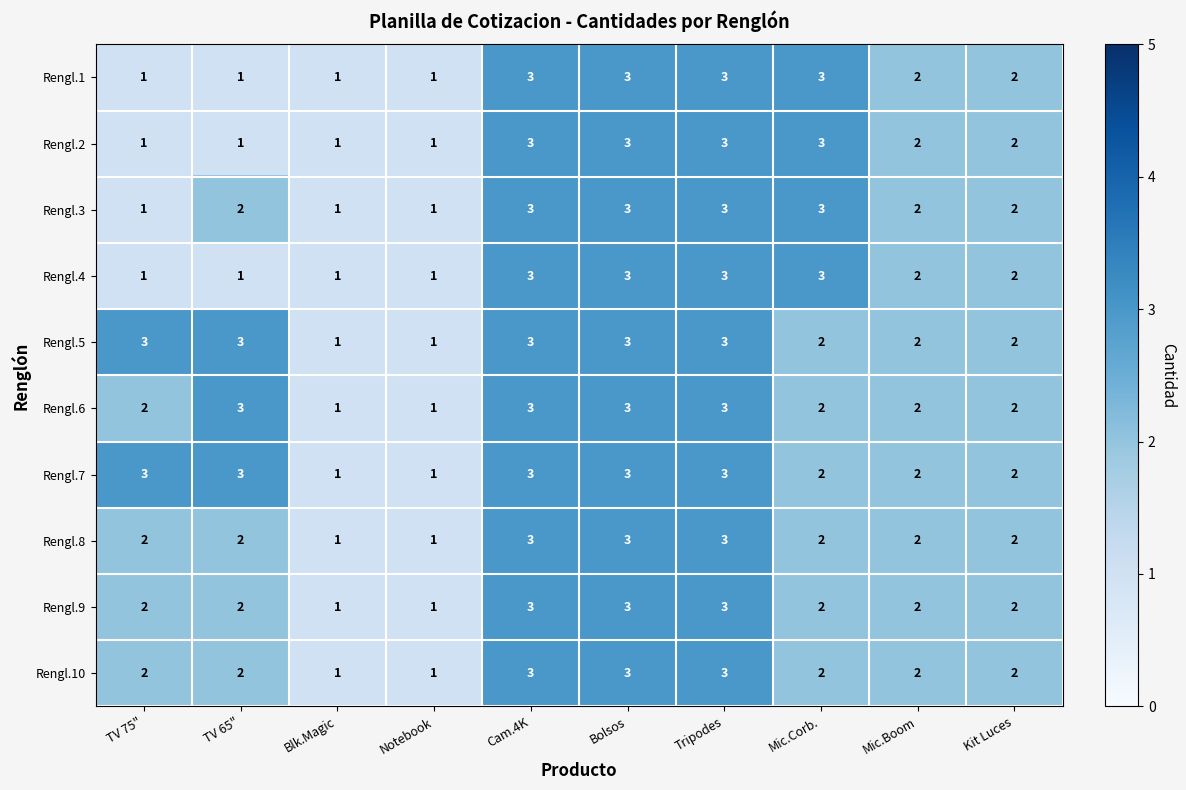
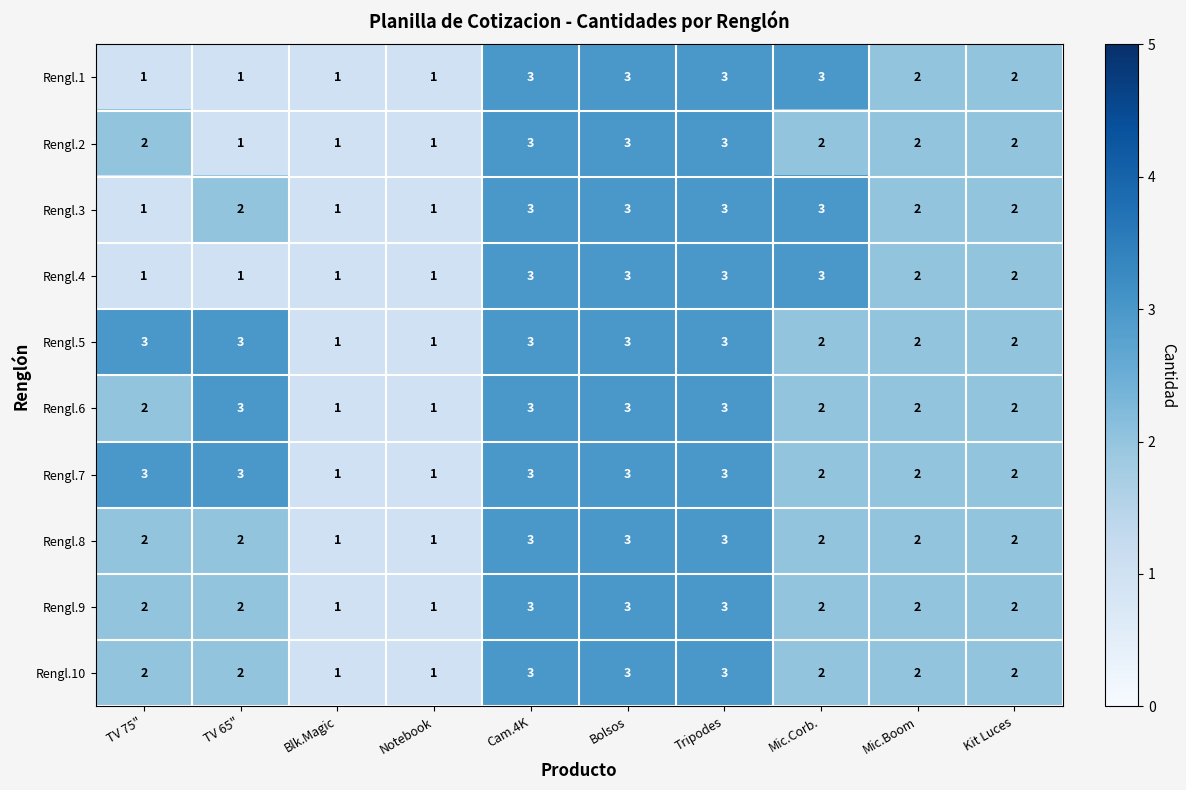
  {
    "Rengl.1": {
      "TV 75\"": 1,
      "TV 65\"": 1,
      "Blk.Magic": 1,
      "Notebook": 1,
      "Cam.4K": 3,
      "Bolsos": 3,
      "Tripodes": 3,
      "Mic.Corb.": 3,
      "Mic.Boom": 2,
      "Kit Luces": 2
    },
    "Rengl.2": {
-     "TV 75\"": 1,
+     "TV 75\"": 2,
      "TV 65\"": 1,
      "Blk.Magic": 1,
      "Notebook": 1,
      "Cam.4K": 3,
      "Bolsos": 3,
      "Tripodes": 3,
-     "Mic.Corb.": 3,
+     "Mic.Corb.": 2,
      "Mic.Boom": 2,
      "Kit Luces": 2
    },
    "Rengl.3": {
      "TV 75\"": 1,
      "TV 65\"": 2,
      "Blk.Magic": 1,
      "Notebook": 1,
      "Cam.4K": 3,
      "Bolsos": 3,
      "Tripodes": 3,
      "Mic.Corb.": 3,
      "Mic.Boom": 2,
      "Kit Luces": 2
    },
    "Rengl.4": {
      "TV 75\"": 1,
      "TV 65\"": 1,
      "Blk.Magic": 1,
      "Notebook": 1,
      "Cam.4K": 3,
      "Bolsos": 3,
      "Tripodes": 3,
      "Mic.Corb.": 3,
      "Mic.Boom": 2,
      "Kit Luces": 2
    },
    "Rengl.5": {
      "TV 75\"": 3,
      "TV 65\"": 3,
      "Blk.Magic": 1,
      "Notebook": 1,
      "Cam.4K": 3,
      "Bolsos": 3,
      "Tripodes": 3,
      "Mic.Corb.": 2,
      "Mic.Boom": 2,
      "Kit Luces": 2
    },
    "Rengl.6": {
      "TV 75\"": 2,
      "TV 65\"": 3,
      "Blk.Magic": 1,
      "Notebook": 1,
      "Cam.4K": 3,
      "Bolsos": 3,
      "Tripodes": 3,
      "Mic.Corb.": 2,
      "Mic.Boom": 2,
      "Kit Luces": 2
    },
    "Rengl.7": {
      "TV 75\"": 3,
      "TV 65\"": 3,
      "Blk.Magic": 1,
      "Notebook": 1,
      "Cam.4K": 3,
      "Bolsos": 3,
      "Tripodes": 3,
      "Mic.Corb.": 2,
      "Mic.Boom": 2,
      "Kit Luces": 2
    },
    "Rengl.8": {
      "TV 75\"": 2,
      "TV 65\"": 2,
      "Blk.Magic": 1,
      "Notebook": 1,
      "Cam.4K": 3,
      "Bolsos": 3,
      "Tripodes": 3,
      "Mic.Corb.": 2,
      "Mic.Boom": 2,
      "Kit Luces": 2
    },
    "Rengl.9": {
      "TV 75\"": 2,
      "TV 65\"": 2,
      "Blk.Magic": 1,
      "Notebook": 1,
      "Cam.4K": 3,
      "Bolsos": 3,
      "Tripodes": 3,
      "Mic.Corb.": 2,
      "Mic.Boom": 2,
      "Kit Luces": 2
    },
    "Rengl.10": {
      "TV 75\"": 2,
      "TV 65\"": 2,
      "Blk.Magic": 1,
      "Notebook": 1,
      "Cam.4K": 3,
      "Bolsos": 3,
      "Tripodes": 3,
      "Mic.Corb.": 2,
      "Mic.Boom": 2,
      "Kit Luces": 2
    }
  }
